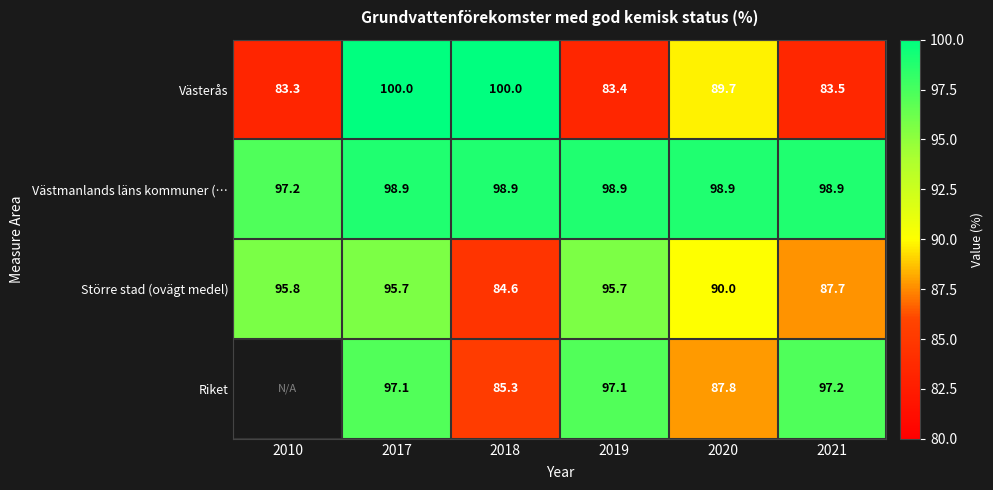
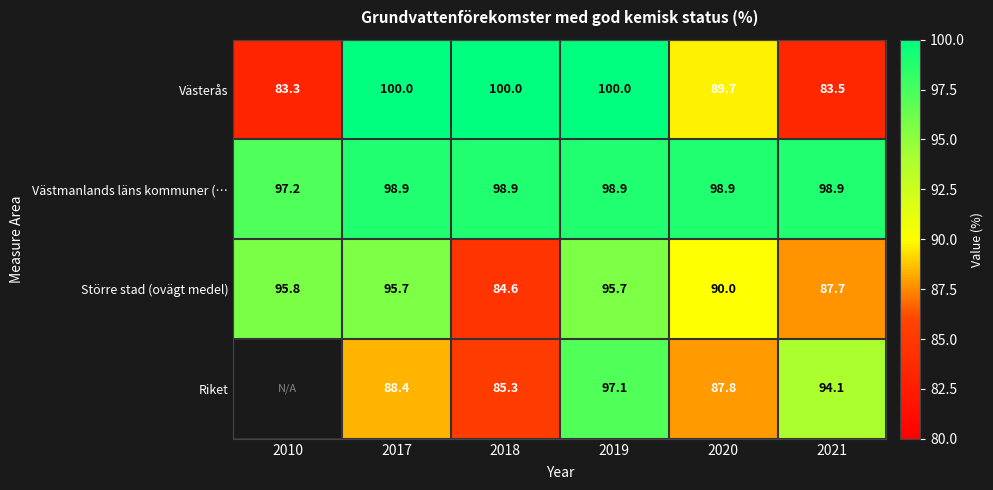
  {
    "Västerås": {
      "2010": 83.3,
      "2017": 100.0,
      "2018": 100.0,
-     "2019": 83.4,
+     "2019": 100.0,
      "2020": 89.7,
      "2021": 83.5
    },
    "Västmanlands läns kommuner (…": {
      "2010": 97.2,
      "2017": 98.9,
      "2018": 98.9,
      "2019": 98.9,
      "2020": 98.9,
      "2021": 98.9
    },
    "Större stad (ovägt medel)": {
      "2010": 95.8,
      "2017": 95.7,
      "2018": 84.6,
      "2019": 95.7,
      "2020": 90.0,
      "2021": 87.7
    },
    "Riket": {
-     "2017": 97.1,
+     "2017": 88.4,
      "2018": 85.3,
      "2019": 97.1,
      "2020": 87.8,
-     "2021": 97.2
+     "2021": 94.1
    }
  }
